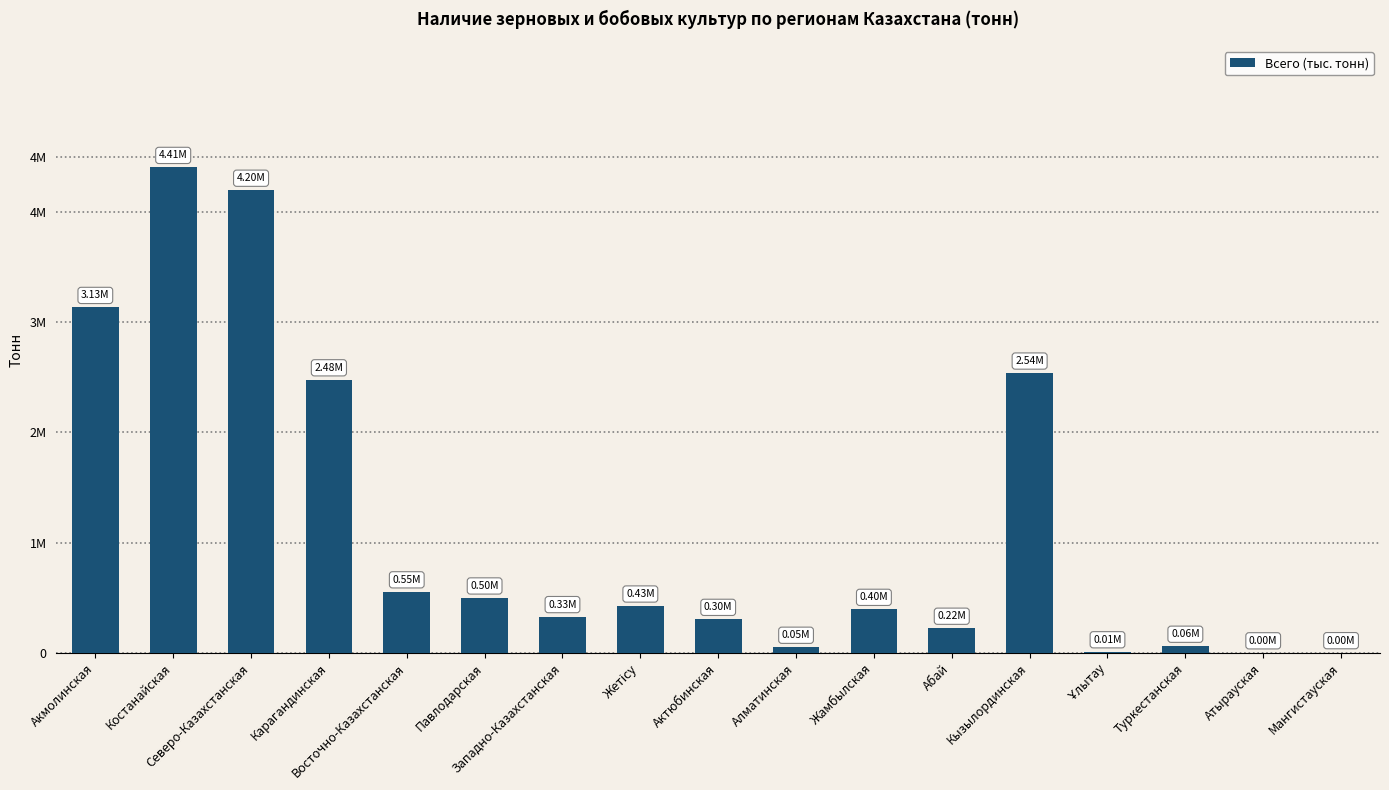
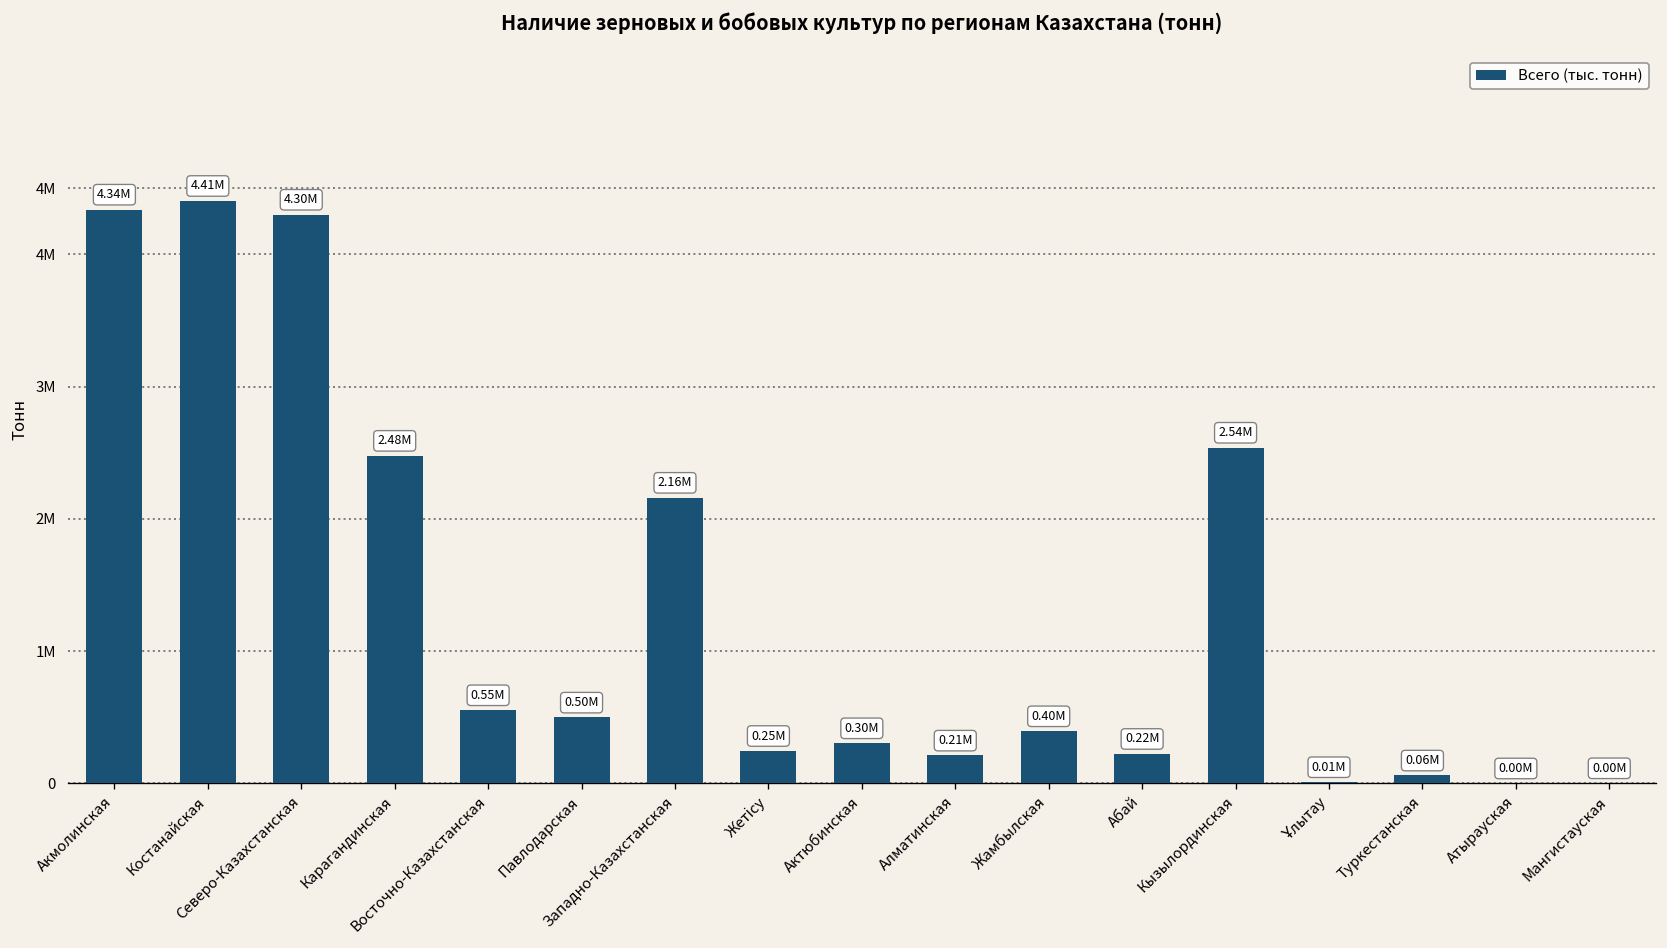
  {
-   "Акмолинская": "3.13M",
-   "Северо-Казахстанская": "4.20M",
-   "Западно-Казахстанская": "0.33M",
-   "Жетісу": "0.43M",
-   "Алматинская": "0.05M"
+   "Акмолинская": "4.34M",
+   "Северо-Казахстанская": "4.30M",
+   "Западно-Казахстанская": "2.16M",
+   "Жетісу": "0.25M",
+   "Алматинская": "0.21M"
  }
